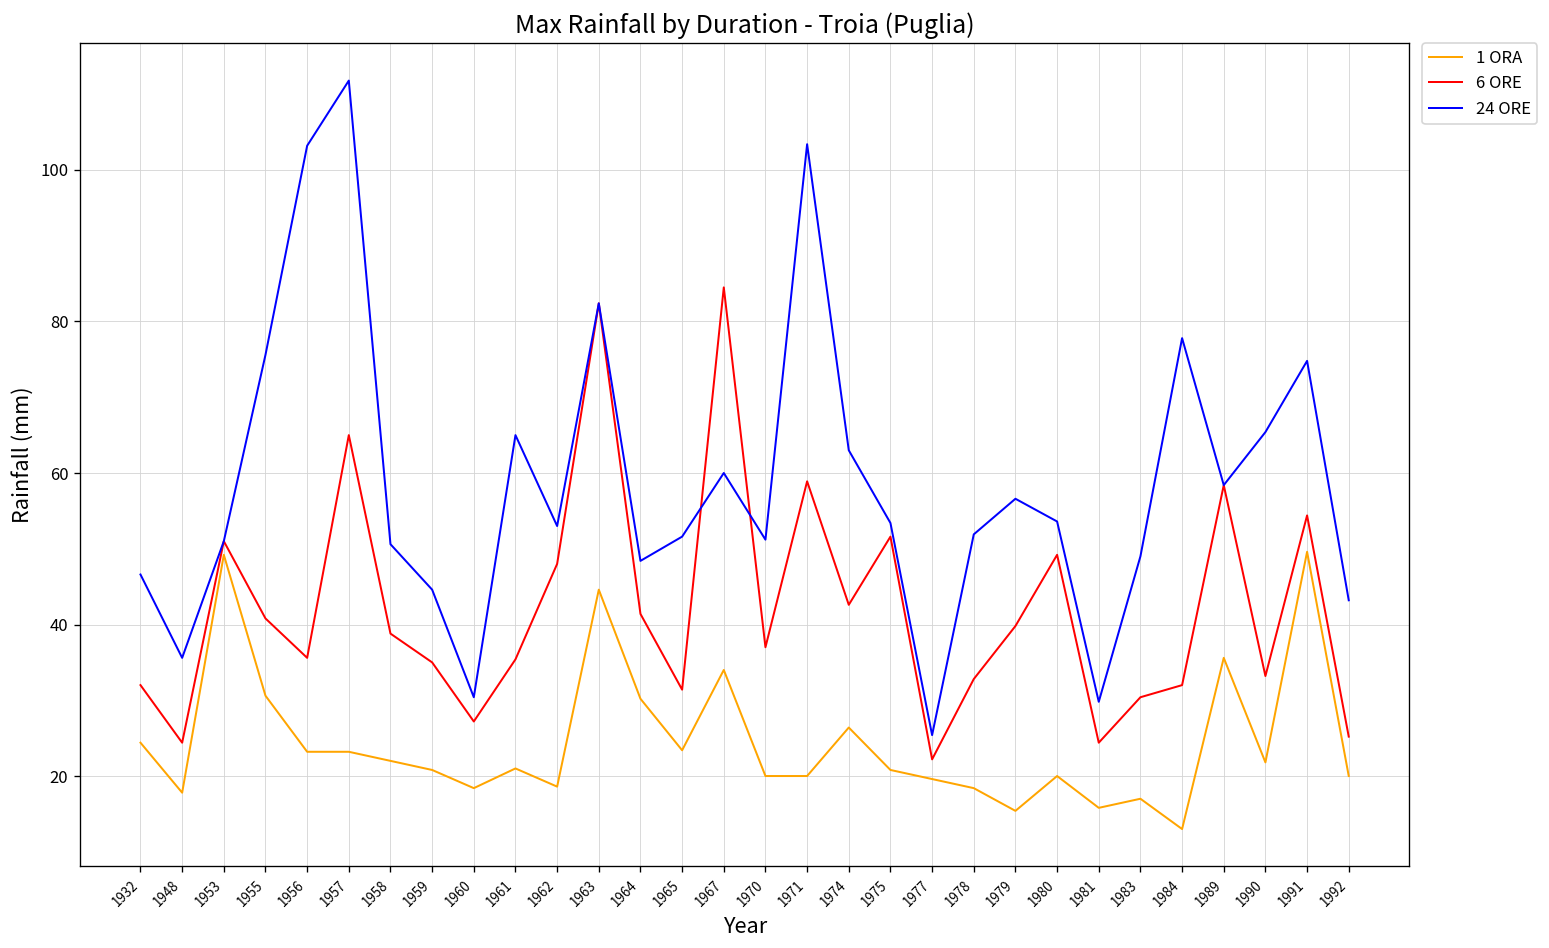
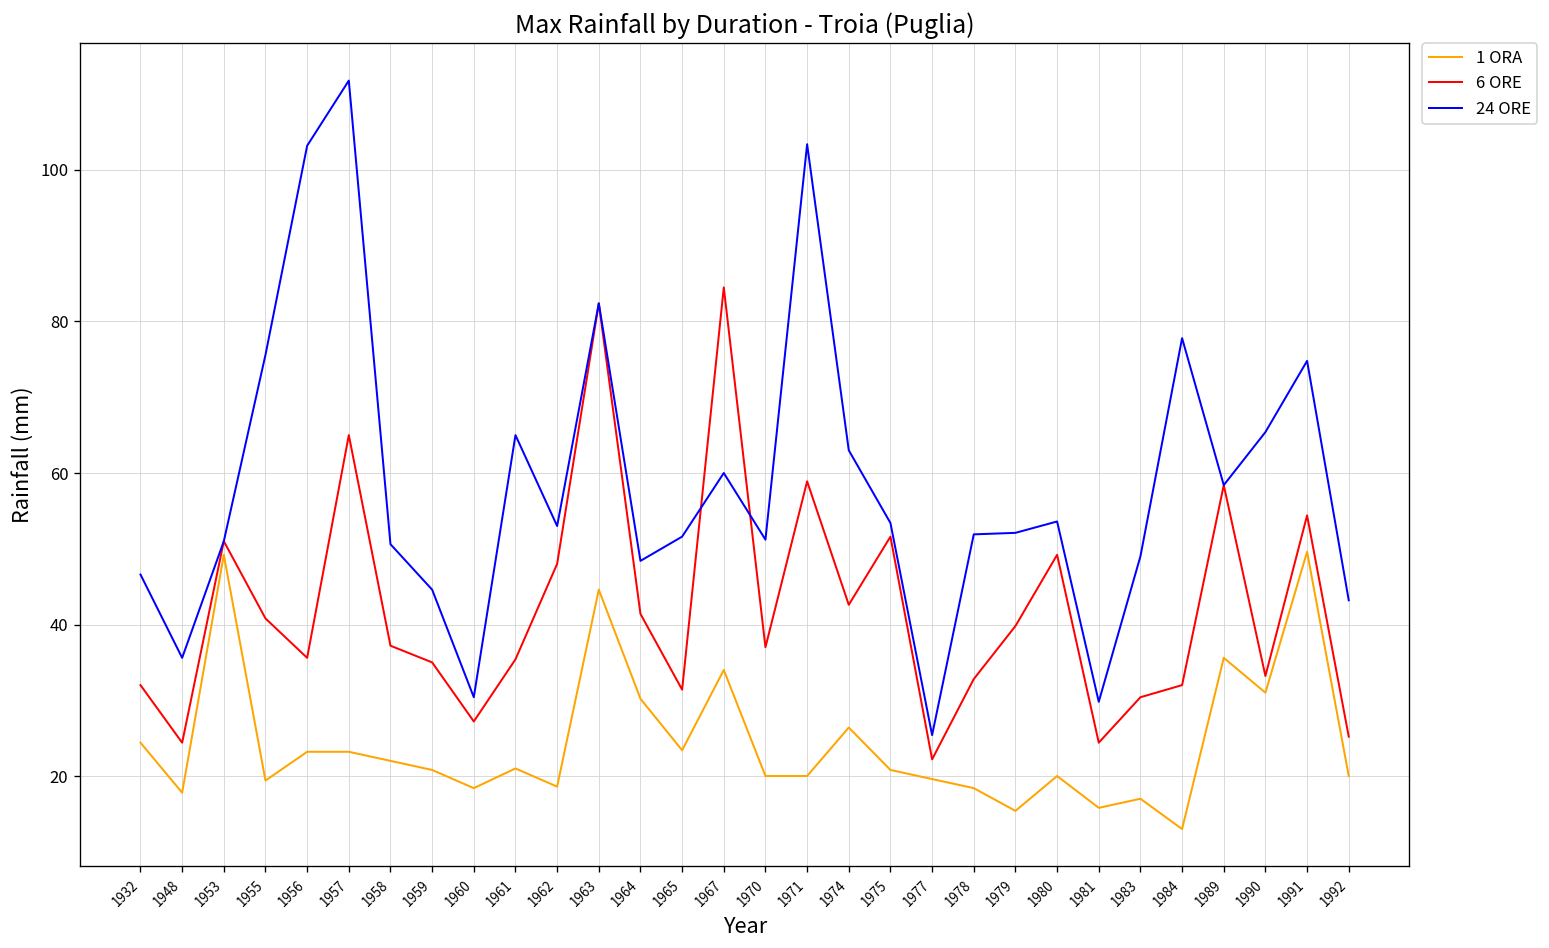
  {
    "1 ORA": {
      "1932": 24,
      "1948": 18,
      "1953": 49,
-     "1955": 31,
+     "1955": 19,
      "1956": 23,
      "1957": 23,
      "1958": 22,
      "1959": 21,
      "1960": 18,
      "1961": 21,
      "1962": 19,
      "1963": 45,
      "1964": 30,
      "1965": 23,
      "1967": 34,
      "1970": 20,
      "1971": 20,
      "1974": 26,
      "1975": 21,
      "1977": 20,
      "1978": 18,
      "1979": 15,
      "1980": 20,
      "1981": 16,
      "1983": 17,
      "1984": 13,
      "1989": 36,
-     "1990": 22,
+     "1990": 31,
      "1991": 50,
      "1992": 20
    },
    "6 ORE": {
      "1932": 32,
      "1948": 24,
      "1955": 41,
      "1956": 36,
      "1957": 65,
-     "1958": 39,
+     "1958": 37,
      "1959": 35,
      "1960": 27,
      "1961": 35,
      "1962": 48,
      "1964": 41,
      "1965": 31,
      "1967": 85,
      "1970": 37,
      "1971": 59,
      "1974": 43,
      "1975": 52,
      "1977": 22,
      "1978": 33,
      "1979": 40,
      "1980": 49,
      "1981": 24,
      "1983": 30,
      "1984": 32,
      "1990": 33,
      "1991": 54,
      "1992": 25
    },
    "24 ORE": {
      "1932": 47,
      "1948": 36,
      "1955": 76,
      "1956": 103,
      "1957": 112,
      "1958": 51,
      "1959": 45,
      "1960": 30,
      "1961": 65,
      "1962": 53,
      "1964": 48,
      "1965": 52,
      "1967": 60,
      "1970": 51,
      "1971": 103,
      "1974": 63,
      "1975": 53,
      "1977": 25,
      "1978": 52,
-     "1979": 57,
+     "1979": 52,
      "1980": 54,
      "1981": 30,
      "1983": 49,
      "1984": 78,
      "1990": 65,
      "1991": 75,
      "1992": 43
    }
  }
